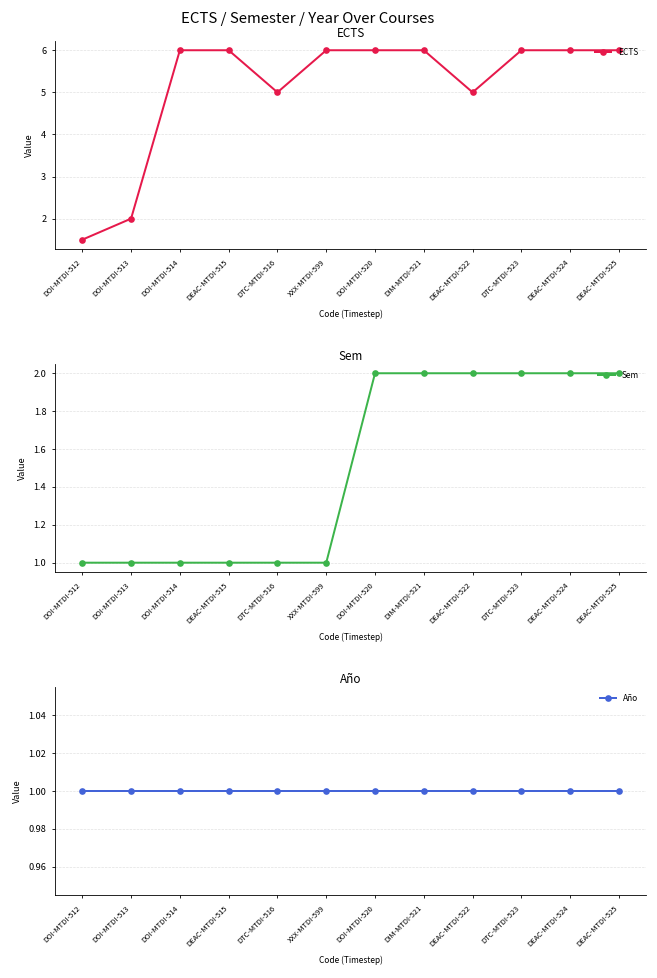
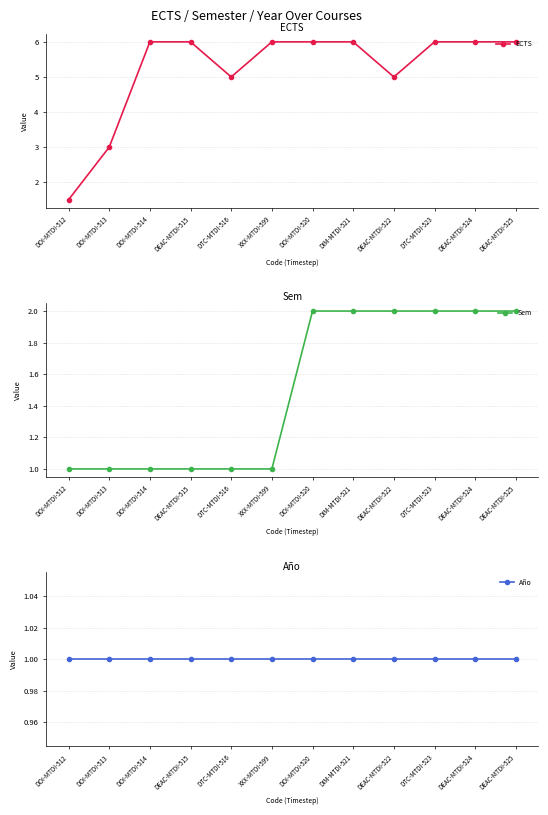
  {
    "ECTS": {
      "DOI-MTDI-512": 1.5,
-     "DOI-MTDI-513": 2,
+     "DOI-MTDI-513": 3,
      "DOI-MTDI-514": 6,
      "DEAC-MTDI-515": 6,
      "DTC-MTDI-516": 5,
      "XXX-MTDI-599": 6,
      "DOI-MTDI-520": 6,
      "DIM-MTDI-521": 6,
      "DEAC-MTDI-522": 5,
      "DTC-MTDI-523": 6,
      "DEAC-MTDI-524": 6,
      "DEAC-MTDI-525": 6
    },
    "Sem": {
      "DOI-MTDI-512": 1.00,
      "DOI-MTDI-513": 1.00,
      "DOI-MTDI-514": 1.00,
      "DEAC-MTDI-515": 1.00,
      "DTC-MTDI-516": 1.00,
      "XXX-MTDI-599": 1.00,
      "DOI-MTDI-520": 2.00,
      "DIM-MTDI-521": 2.00,
      "DEAC-MTDI-522": 2.00,
      "DTC-MTDI-523": 2.00,
      "DEAC-MTDI-524": 2.00,
      "DEAC-MTDI-525": 2.00
    },
    "Año": {
      "DOI-MTDI-512": 1.000,
      "DOI-MTDI-513": 1.000,
      "DOI-MTDI-514": 1.000,
      "DEAC-MTDI-515": 1.000,
      "DTC-MTDI-516": 1.000,
      "XXX-MTDI-599": 1.000,
      "DOI-MTDI-520": 1.000,
      "DIM-MTDI-521": 1.000,
      "DEAC-MTDI-522": 1.000,
      "DTC-MTDI-523": 1.000,
      "DEAC-MTDI-524": 1.000,
      "DEAC-MTDI-525": 1.000
    }
  }
